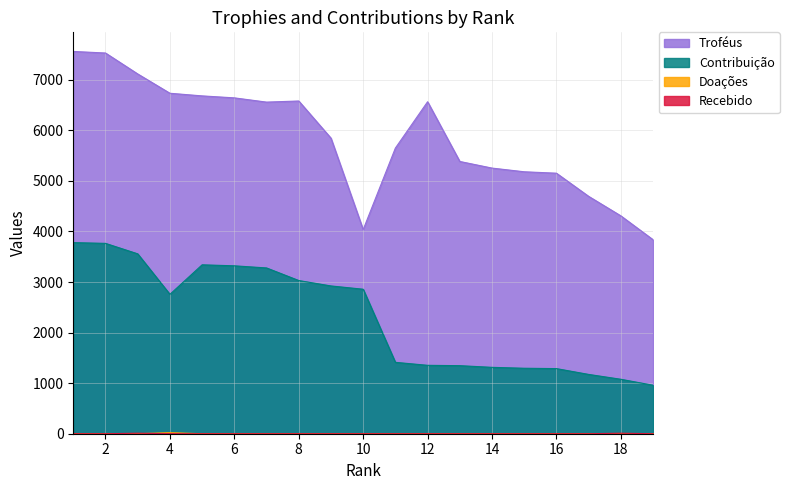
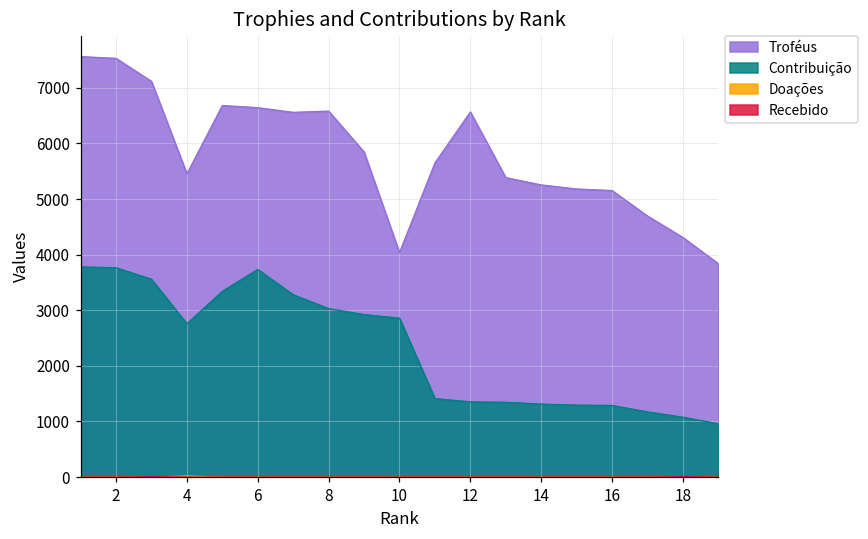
  {
    "Troféus": {
      "2": 7500,
-     "4": 6700,
+     "4": 5500,
      "6": 6600,
      "8": 6600,
      "10": 4000,
      "12": 6600,
      "14": 5300,
      "16": 5200,
      "18": 4300
    },
    "Contribuição": {
      "2": 3800,
      "4": 2800,
-     "6": 3300,
+     "6": 3700,
      "8": 3000,
      "10": 2900,
      "12": 1400,
      "14": 1300,
      "16": 1300,
      "18": 1100
    }
  }
